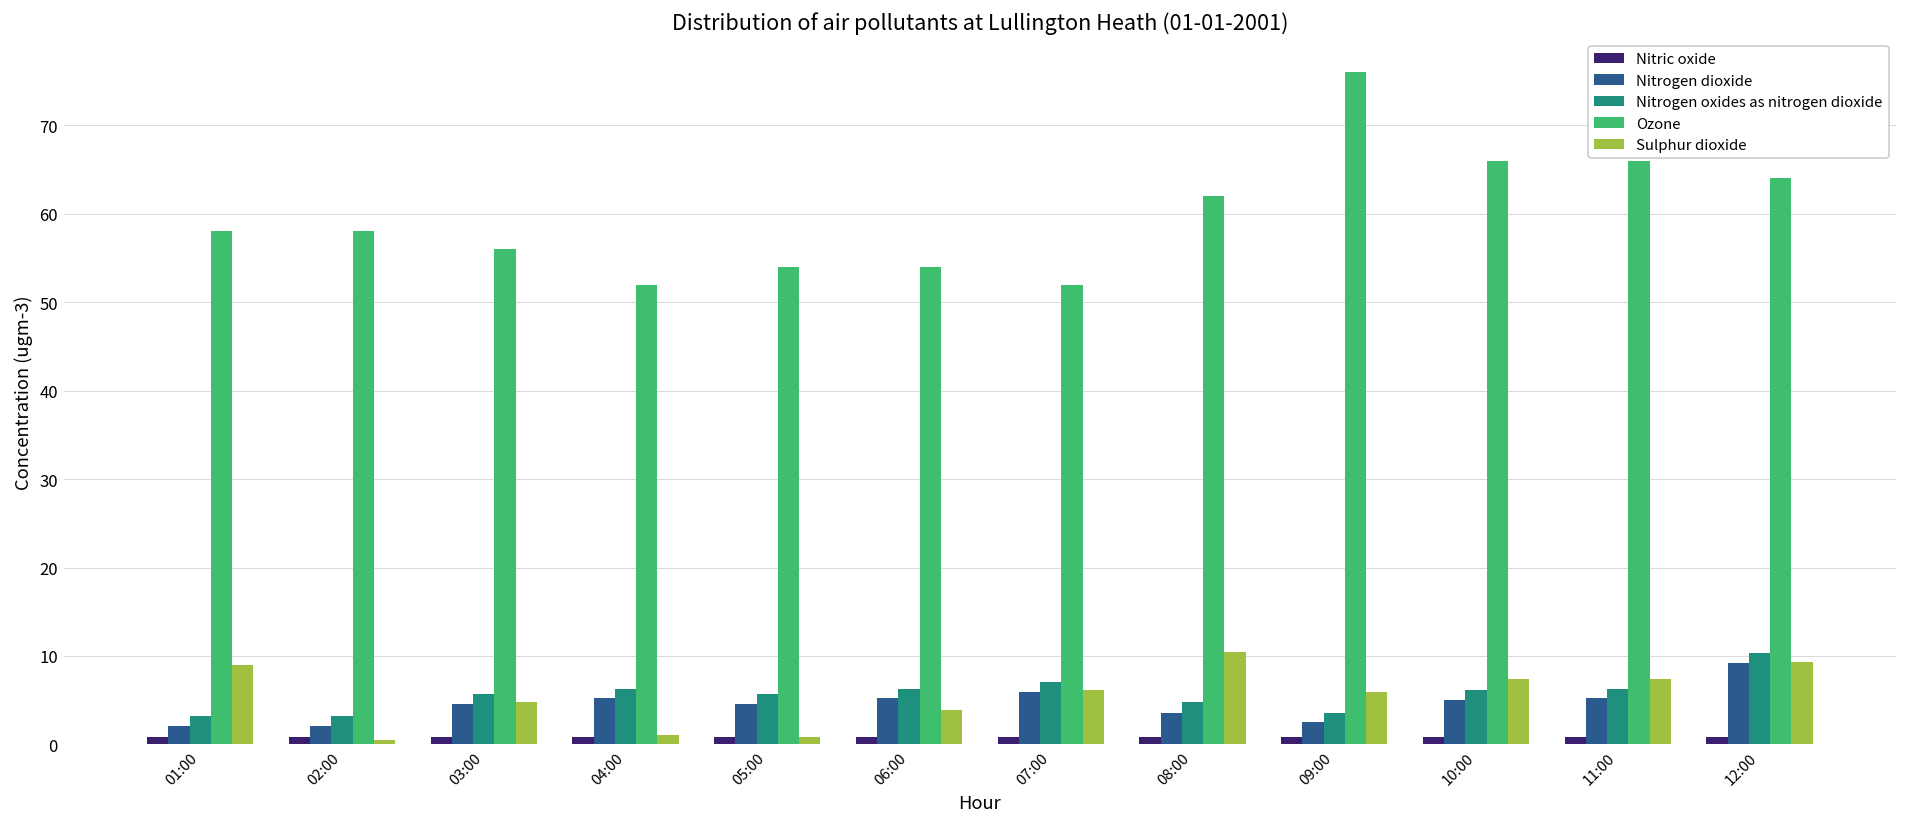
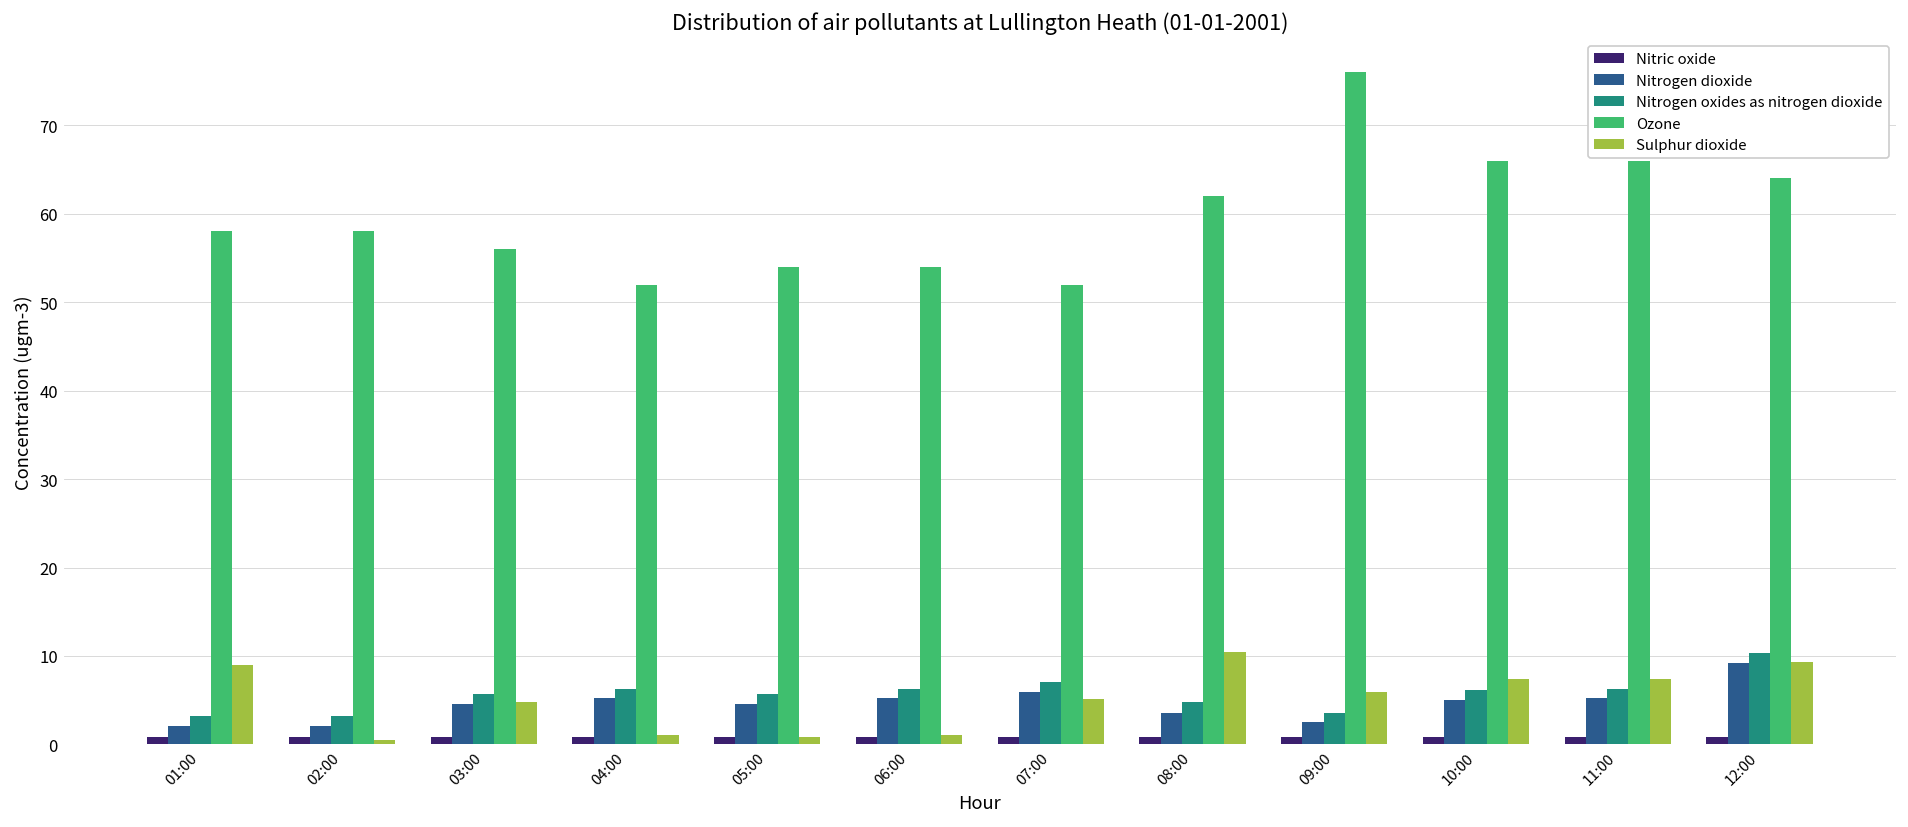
  {
    "Nitric oxide": {
      "01:00": 1,
      "02:00": 1,
      "03:00": 1,
      "04:00": 1,
      "05:00": 1,
      "06:00": 1,
      "07:00": 1,
      "08:00": 1,
      "09:00": 1,
      "10:00": 1,
      "11:00": 1,
      "12:00": 1
    },
    "Sulphur dioxide": {
      "01:00": 9,
      "02:00": 1,
      "03:00": 5,
      "04:00": 1,
      "05:00": 1,
-     "06:00": 4,
-     "07:00": 6,
+     "06:00": 1,
+     "07:00": 5,
      "08:00": 11,
      "09:00": 6,
      "10:00": 7,
      "11:00": 7,
      "12:00": 9
    }
  }
